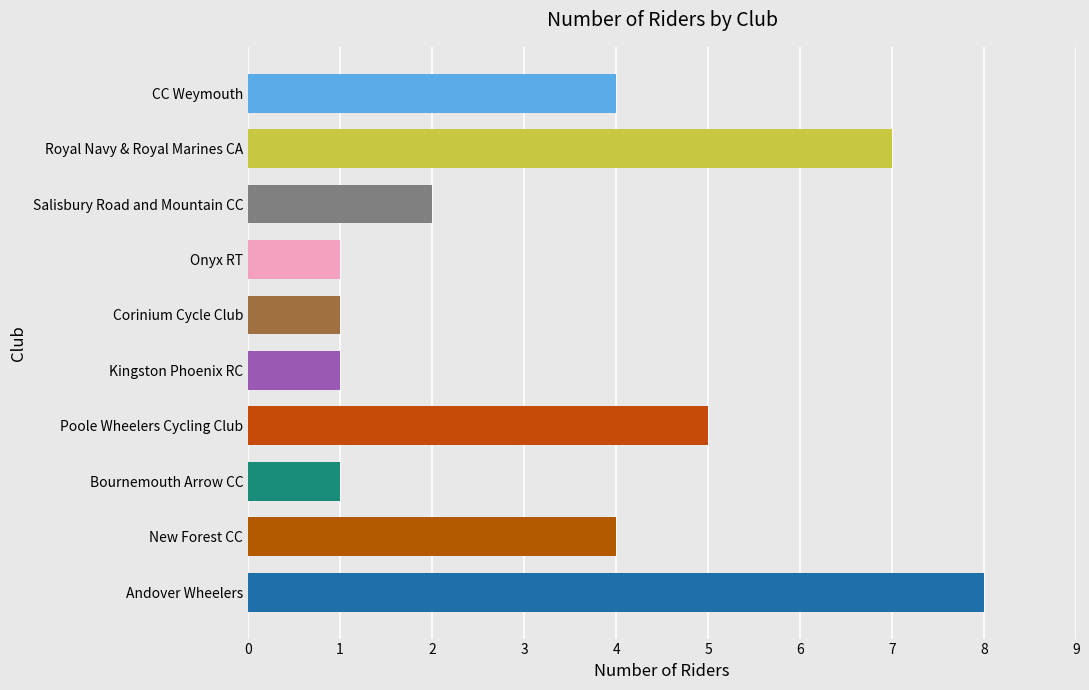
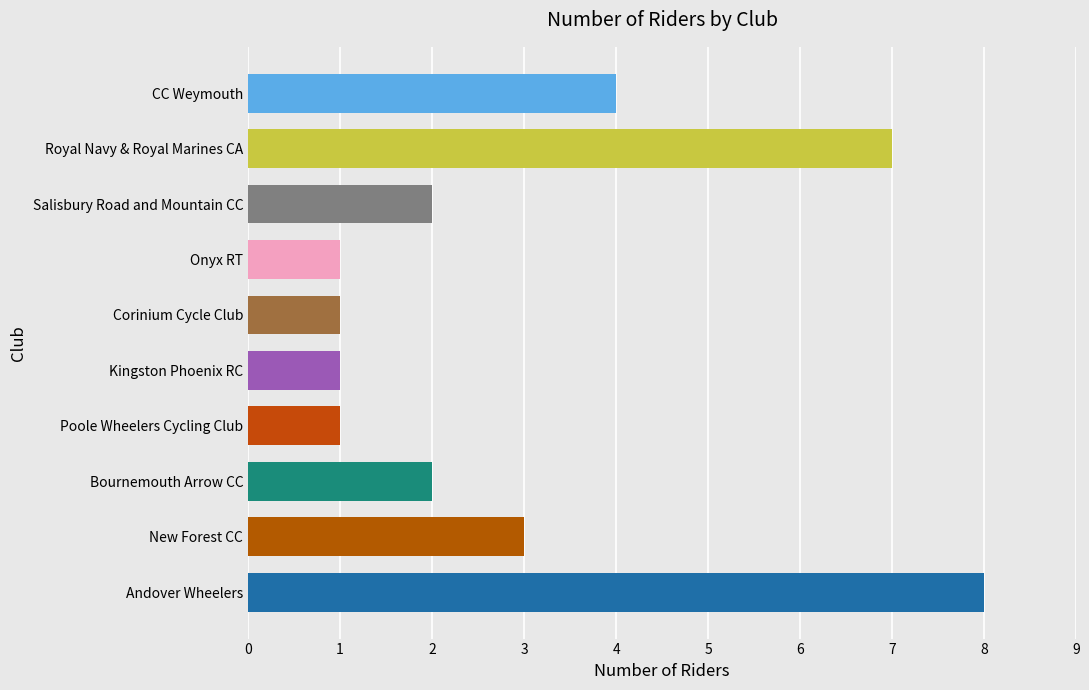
  {
    "CC Weymouth": 4,
    "Royal Navy & Royal Marines CA": 7,
    "Salisbury Road and Mountain CC": 2,
    "Onyx RT": 1,
    "Corinium Cycle Club": 1,
    "Kingston Phoenix RC": 1,
-   "Poole Wheelers Cycling Club": 5,
-   "Bournemouth Arrow CC": 1,
-   "New Forest CC": 4,
+   "Poole Wheelers Cycling Club": 1,
+   "Bournemouth Arrow CC": 2,
+   "New Forest CC": 3,
    "Andover Wheelers": 8
  }
